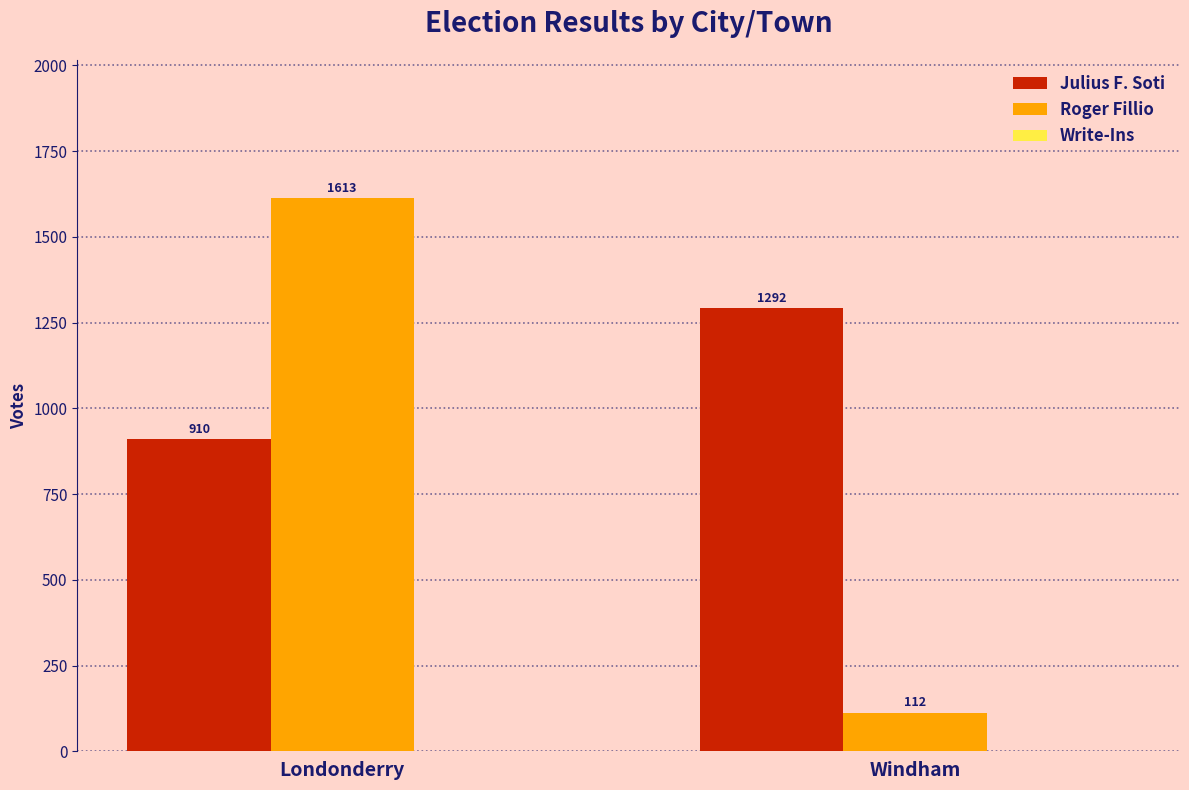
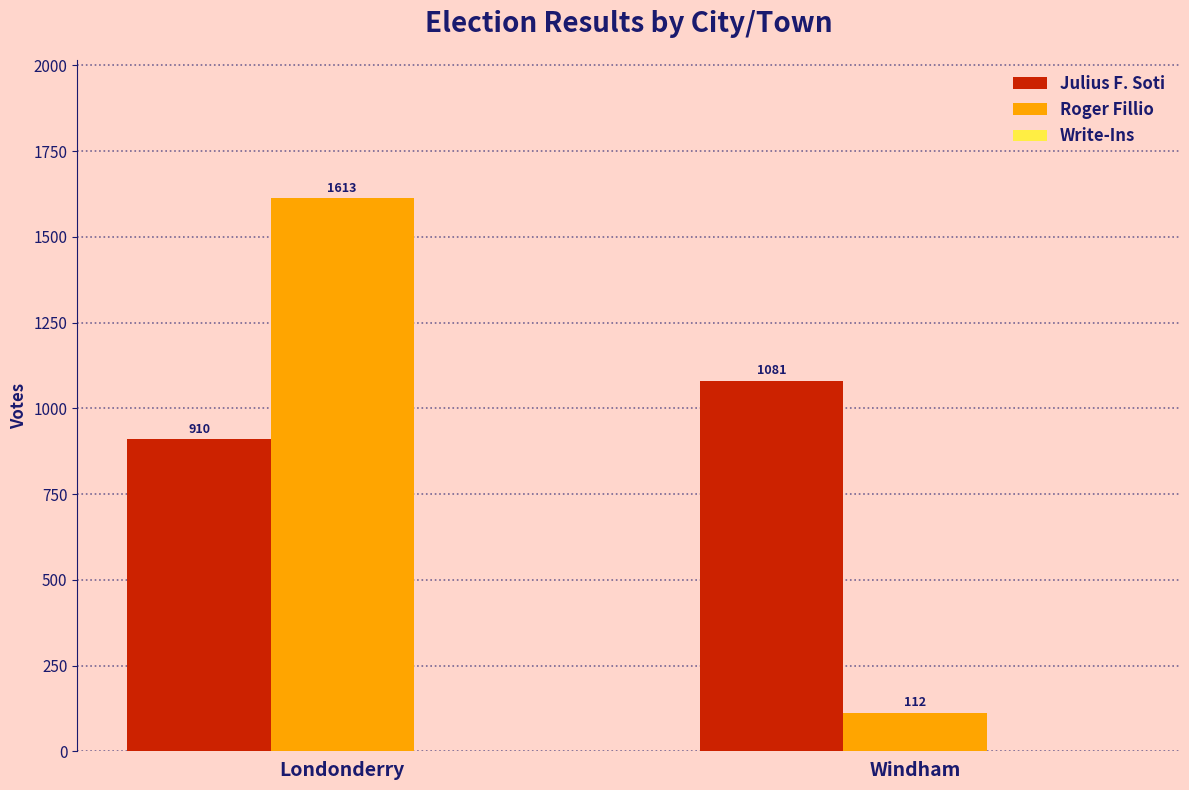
  {
    "Julius F. Soti": {
      "Londonderry": 910,
-     "Windham": 1292
+     "Windham": 1081
    },
    "Roger Fillio": {
      "Londonderry": 1613,
      "Windham": 112
    },
    "Write-Ins": {
      "Londonderry": 0,
      "Windham": 0
    }
  }
